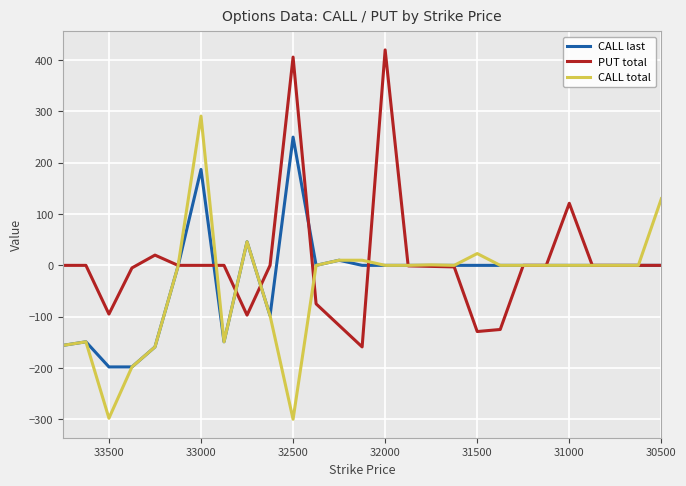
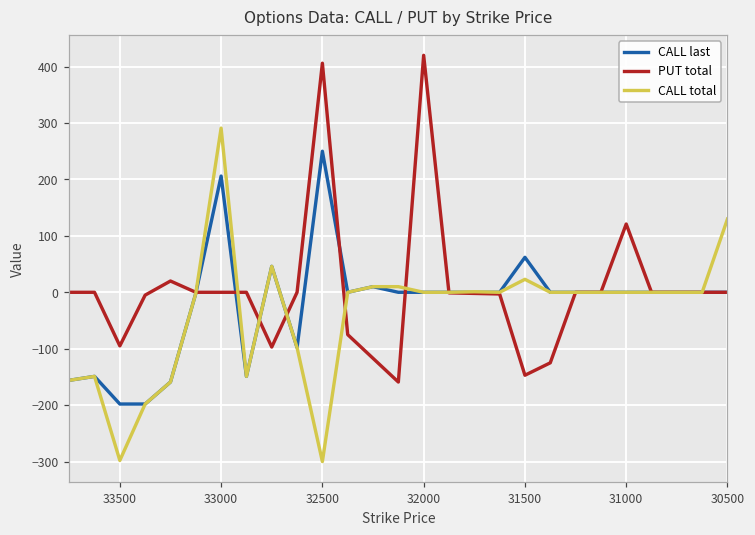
  {
    "CALL last": {
      "33500": -200,
-     "33000": 190,
+     "33000": 210,
      "32500": 250,
-     "31500": 0
+     "31500": 60
    },
    "PUT total": {
      "33500": -100,
      "33000": 0,
      "32500": 410,
      "32000": 420,
-     "31500": -130,
+     "31500": -150,
      "31000": 120
    },
    "CALL total": {
      "33500": -300,
      "33000": 290,
      "32500": -300,
      "31500": 20,
      "30500": 130
    }
  }
